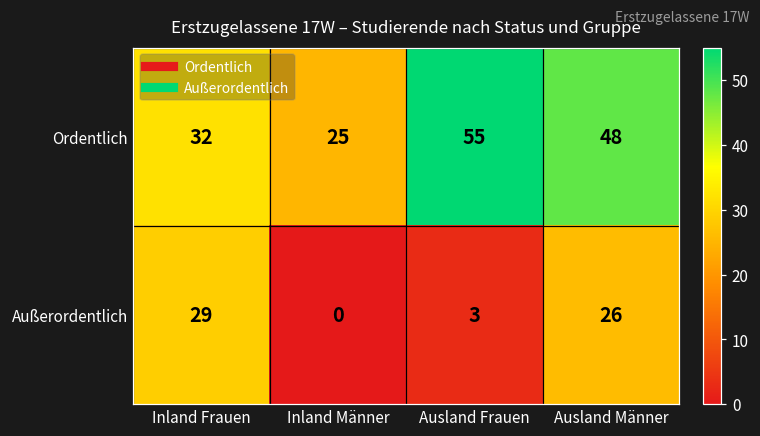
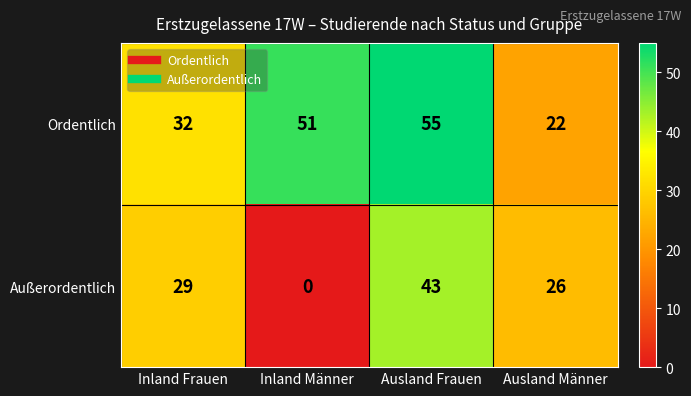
  {
    "Ordentlich": {
      "Inland Frauen": 32,
-     "Inland Männer": 25,
+     "Inland Männer": 51,
      "Ausland Frauen": 55,
-     "Ausland Männer": 48
+     "Ausland Männer": 22
    },
    "Außerordentlich": {
      "Inland Frauen": 29,
      "Inland Männer": 0,
-     "Ausland Frauen": 3,
+     "Ausland Frauen": 43,
      "Ausland Männer": 26
    }
  }
